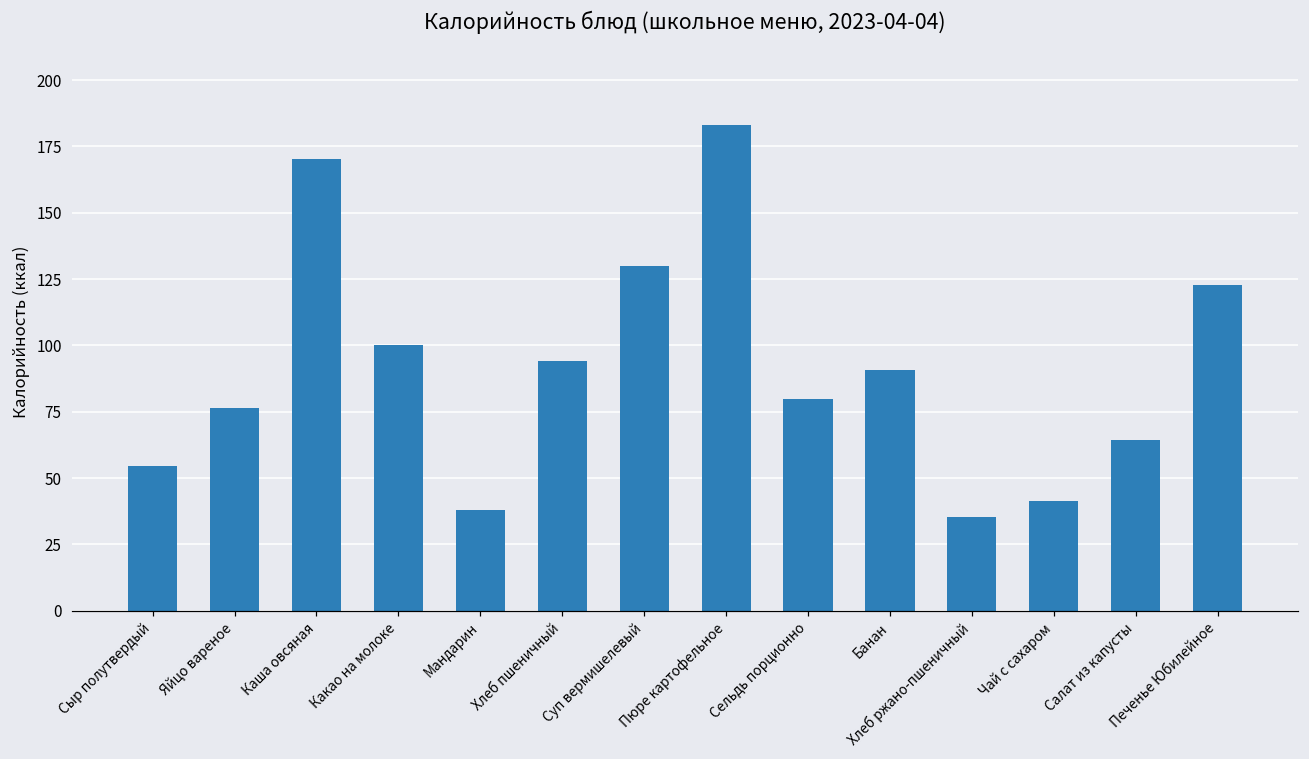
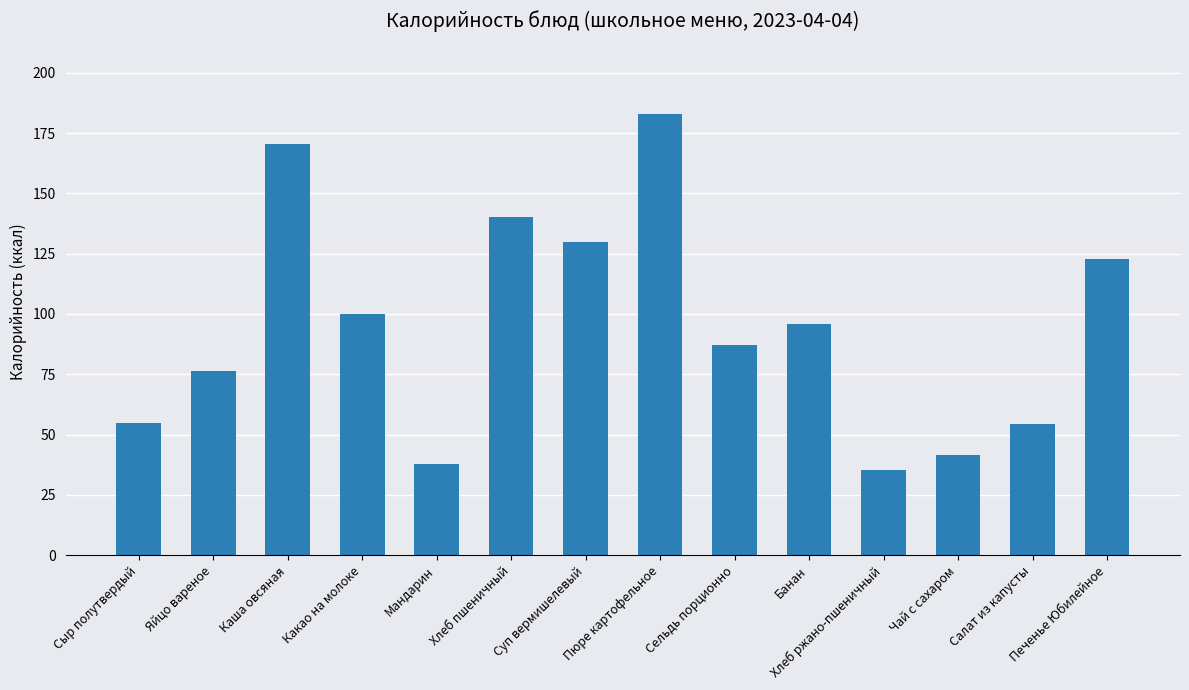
  {
    "Сыр полутвердый": 55,
    "Яйцо вареное": 77,
    "Каша овсяная": 170,
    "Какао на молоке": 100,
    "Мандарин": 38,
-   "Хлеб пшеничный": 94,
+   "Хлеб пшеничный": 140,
    "Суп вермишелевый": 130,
    "Пюре картофельное": 183,
-   "Сельдь порционно": 80,
-   "Банан": 91,
+   "Сельдь порционно": 87,
+   "Банан": 96,
    "Хлеб ржано-пшеничный": 35,
    "Чай с сахаром": 42,
-   "Салат из капусты": 64,
+   "Салат из капусты": 54,
    "Печенье Юбилейное": 123
  }
